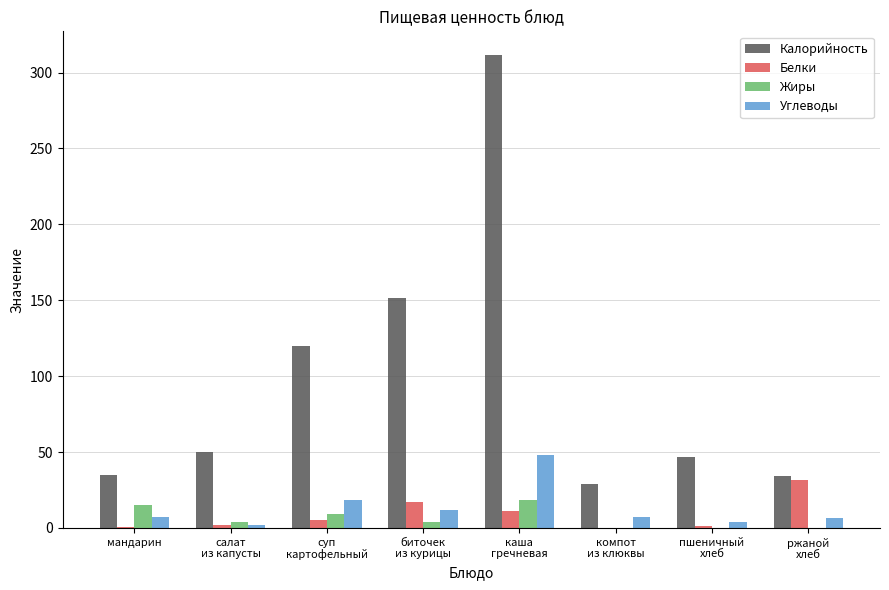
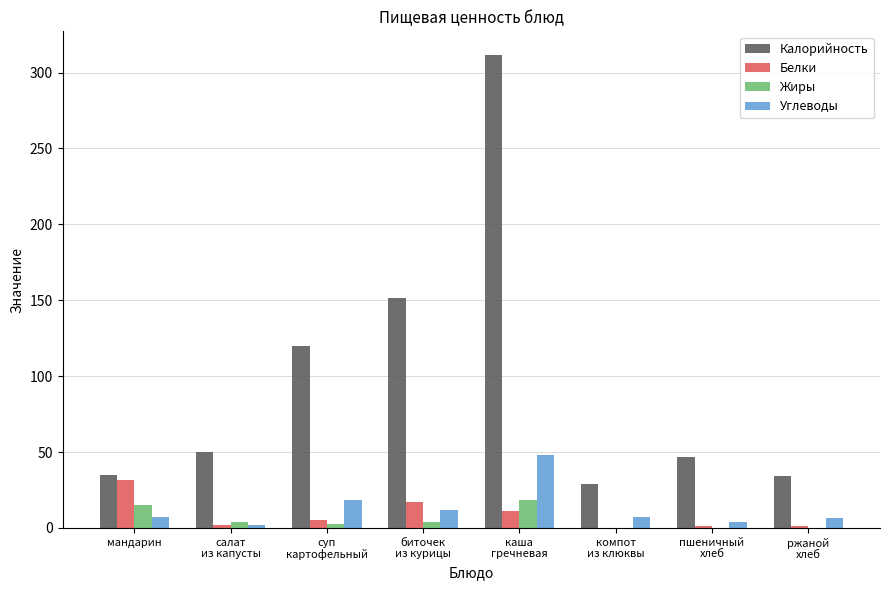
  {
    "Калорийность": {
      "мандарин": 35,
      "салат из капусты": 50,
      "суп картофельный": 120,
      "биточек из курицы": 152,
      "каша гречневая": 312,
      "компот из клюквы": 29,
      "пшеничный хлеб": 47,
      "ржаной хлеб": 34
    },
    "Белки": {
-     "мандарин": 1,
+     "мандарин": 31,
      "салат из капусты": 2,
      "суп картофельный": 5,
      "биточек из курицы": 17,
      "каша гречневая": 11,
-     "ржаной хлеб": 32
+     "ржаной хлеб": 1
    },
    "Жиры": {
      "мандарин": 15,
      "салат из капусты": 4,
-     "суп картофельный": 10,
+     "суп картофельный": 3,
      "биточек из курицы": 4,
      "каша гречневая": 18,
      "компот из клюквы": 0
    },
    "Углеводы": {
      "мандарин": 8,
      "салат из капусты": 2,
      "суп картофельный": 19,
      "биточек из курицы": 12,
      "каша гречневая": 48,
      "компот из клюквы": 7,
      "пшеничный хлеб": 4,
      "ржаной хлеб": 7
    }
  }
